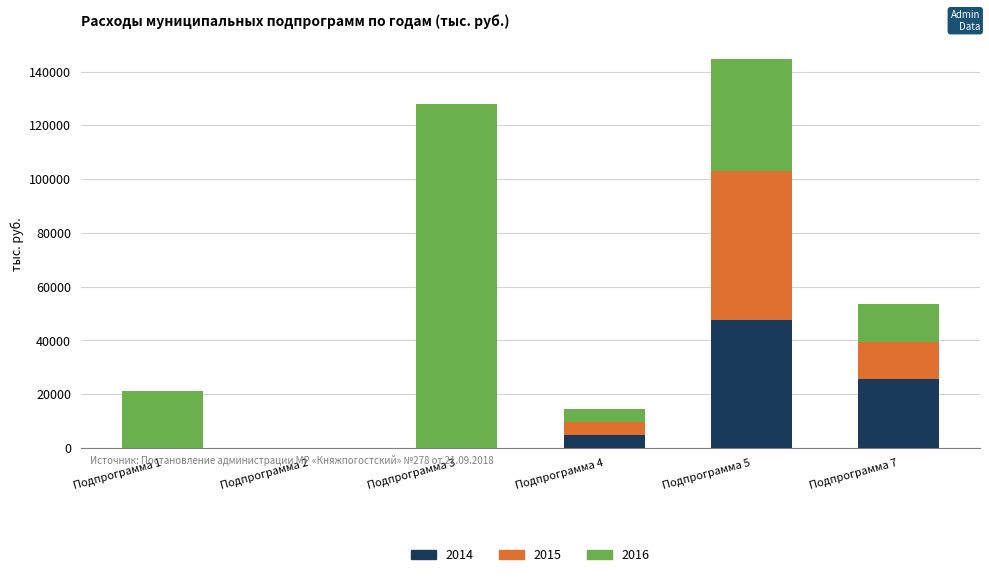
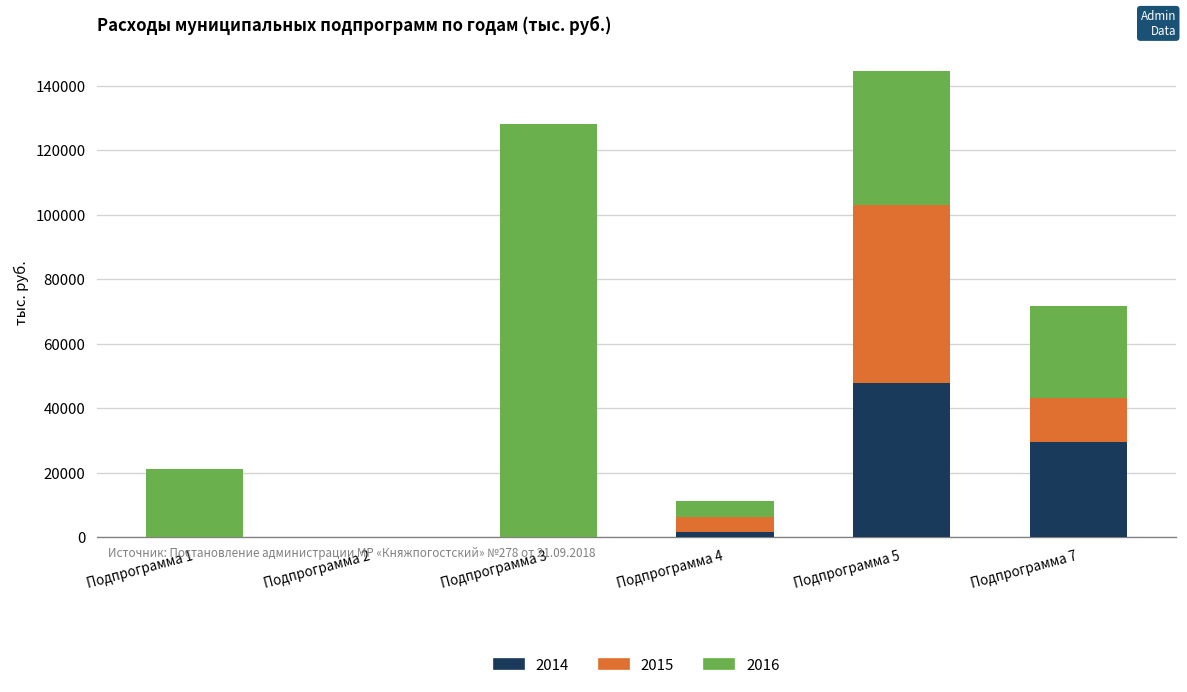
  {
    "2014": {
      "Подпрограмма 1": 0,
      "Подпрограмма 2": 0,
-     "Подпрограмма 4": 5000,
+     "Подпрограмма 4": 2000,
      "Подпрограмма 5": 48000,
-     "Подпрограмма 7": 26000
+     "Подпрограмма 7": 29000
    },
    "2015": {
      "Подпрограмма 1": 0,
      "Подпрограмма 2": 0,
      "Подпрограмма 4": 5000,
      "Подпрограмма 5": 55000,
      "Подпрограмма 7": 14000
    },
    "2016": {
      "Подпрограмма 1": 21000,
      "Подпрограмма 3": 128000,
      "Подпрограмма 4": 5000,
      "Подпрограмма 5": 42000,
-     "Подпрограмма 7": 14000
+     "Подпрограмма 7": 28000
    }
  }
